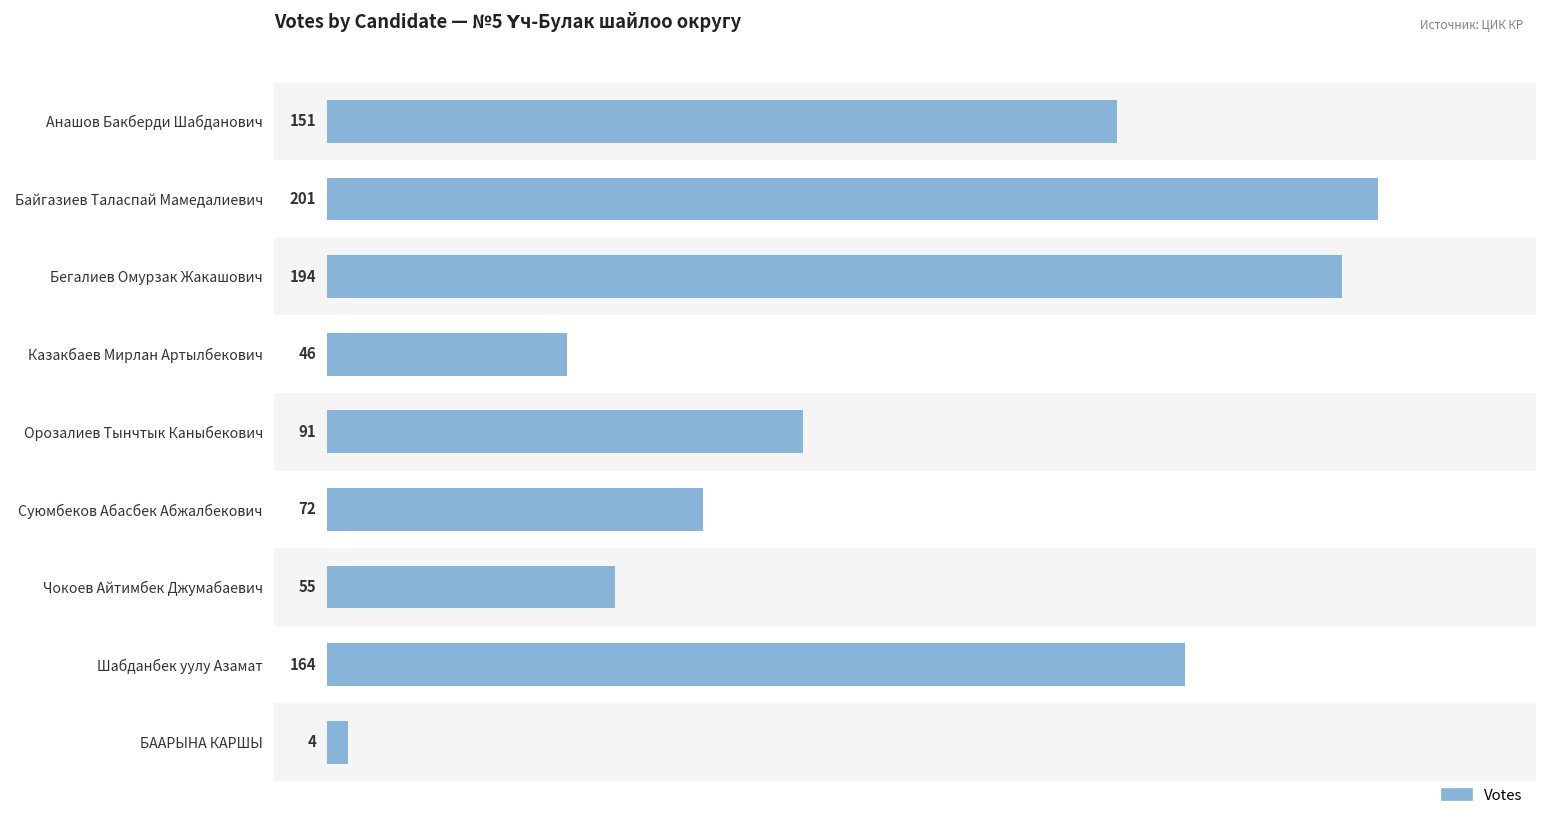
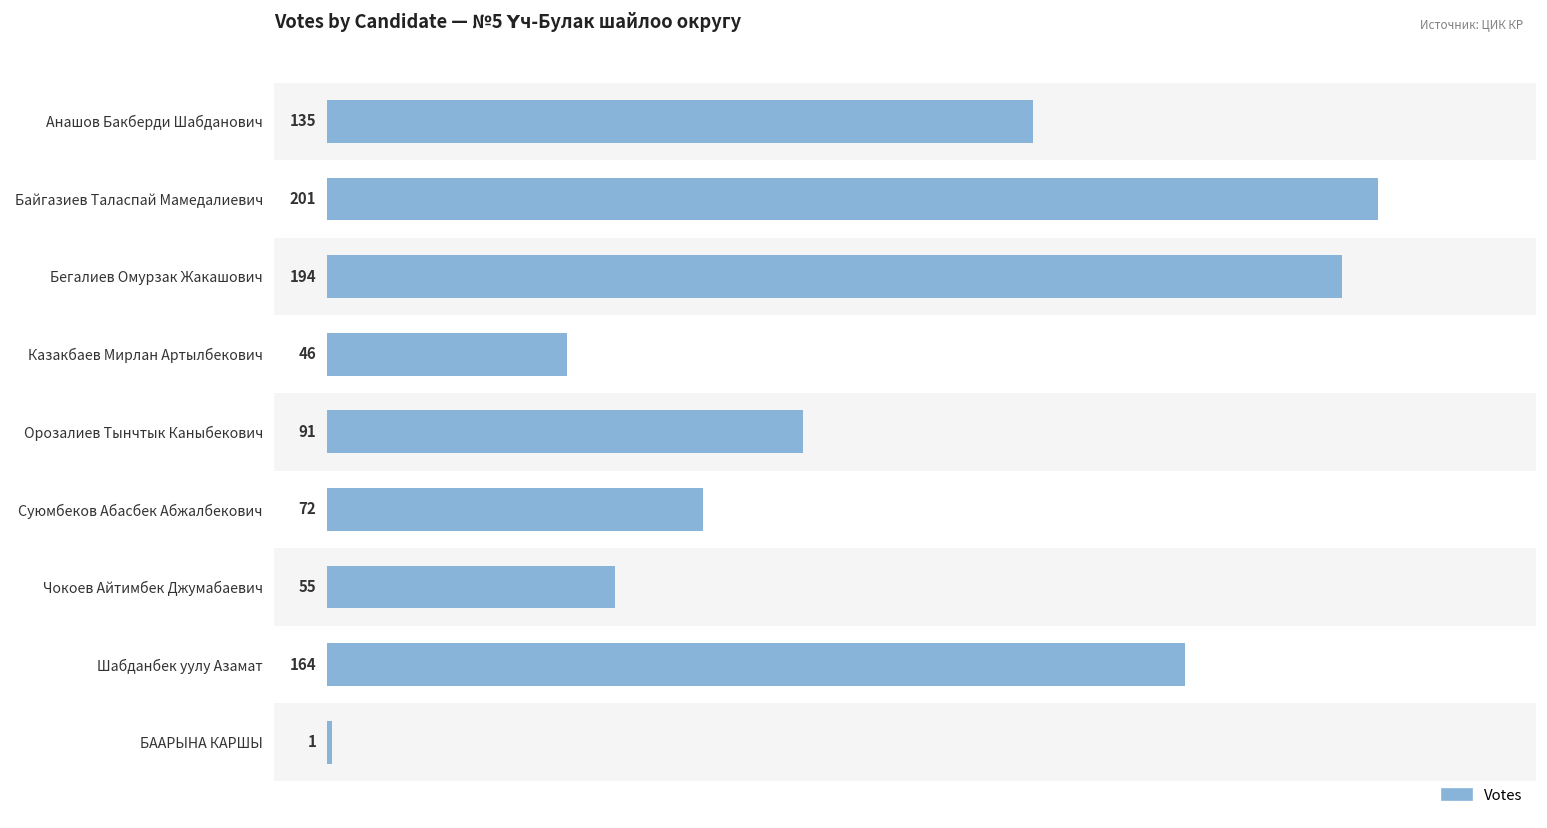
  {
-   "Анашов Бакберди Шабданович": 151,
-   "БААРЫНА КАРШЫ": 4
+   "Анашов Бакберди Шабданович": 135,
+   "БААРЫНА КАРШЫ": 1
  }
